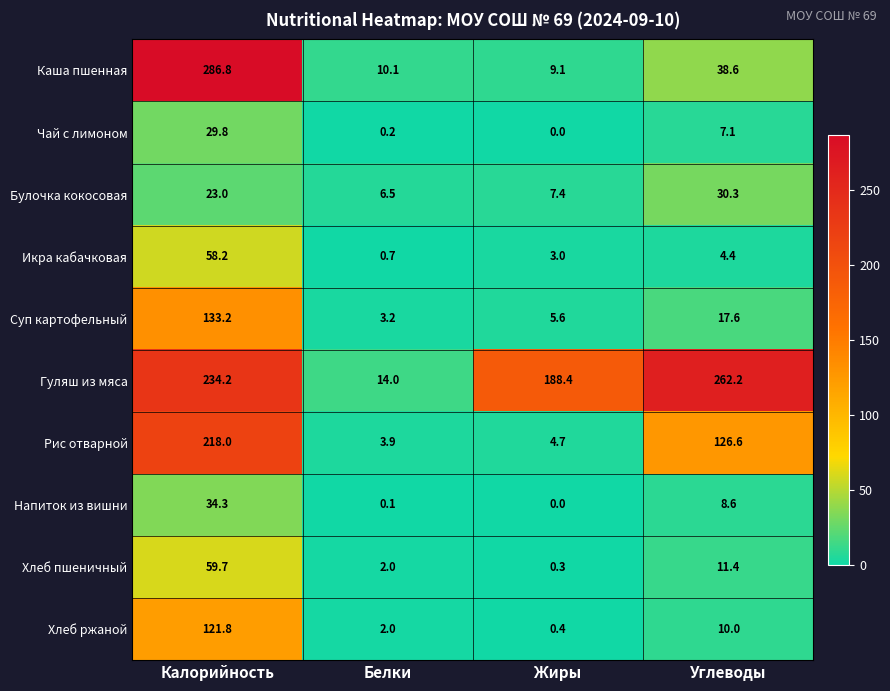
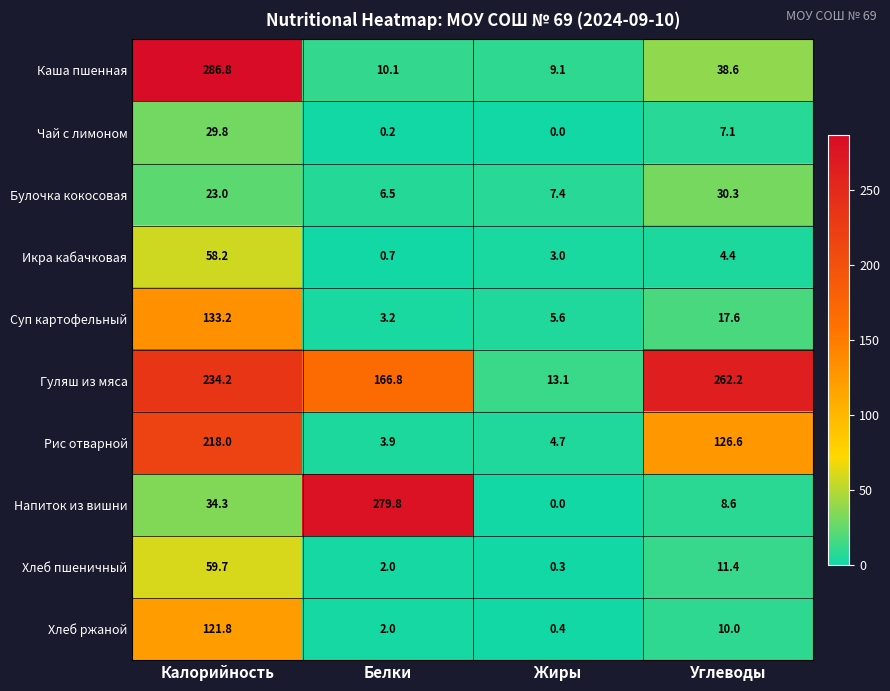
  {
    "Каша пшенная": {
      "Калорийность": 286.8,
      "Белки": 10.1,
      "Жиры": 9.1,
      "Углеводы": 38.6
    },
    "Чай с лимоном": {
      "Калорийность": 29.8,
      "Белки": 0.2,
      "Жиры": 0.0,
      "Углеводы": 7.1
    },
    "Булочка кокосовая": {
      "Калорийность": 23.0,
      "Белки": 6.5,
      "Жиры": 7.4,
      "Углеводы": 30.3
    },
    "Икра кабачковая": {
      "Калорийность": 58.2,
      "Белки": 0.7,
      "Жиры": 3.0,
      "Углеводы": 4.4
    },
    "Суп картофельный": {
      "Калорийность": 133.2,
      "Белки": 3.2,
      "Жиры": 5.6,
      "Углеводы": 17.6
    },
    "Гуляш из мяса": {
      "Калорийность": 234.2,
-     "Белки": 14.0,
-     "Жиры": 188.4,
+     "Белки": 166.8,
+     "Жиры": 13.1,
      "Углеводы": 262.2
    },
    "Рис отварной": {
      "Калорийность": 218.0,
      "Белки": 3.9,
      "Жиры": 4.7,
      "Углеводы": 126.6
    },
    "Напиток из вишни": {
      "Калорийность": 34.3,
-     "Белки": 0.1,
+     "Белки": 279.8,
      "Жиры": 0.0,
      "Углеводы": 8.6
    },
    "Хлеб пшеничный": {
      "Калорийность": 59.7,
      "Белки": 2.0,
      "Жиры": 0.3,
      "Углеводы": 11.4
    },
    "Хлеб ржаной": {
      "Калорийность": 121.8,
      "Белки": 2.0,
      "Жиры": 0.4,
      "Углеводы": 10.0
    }
  }
